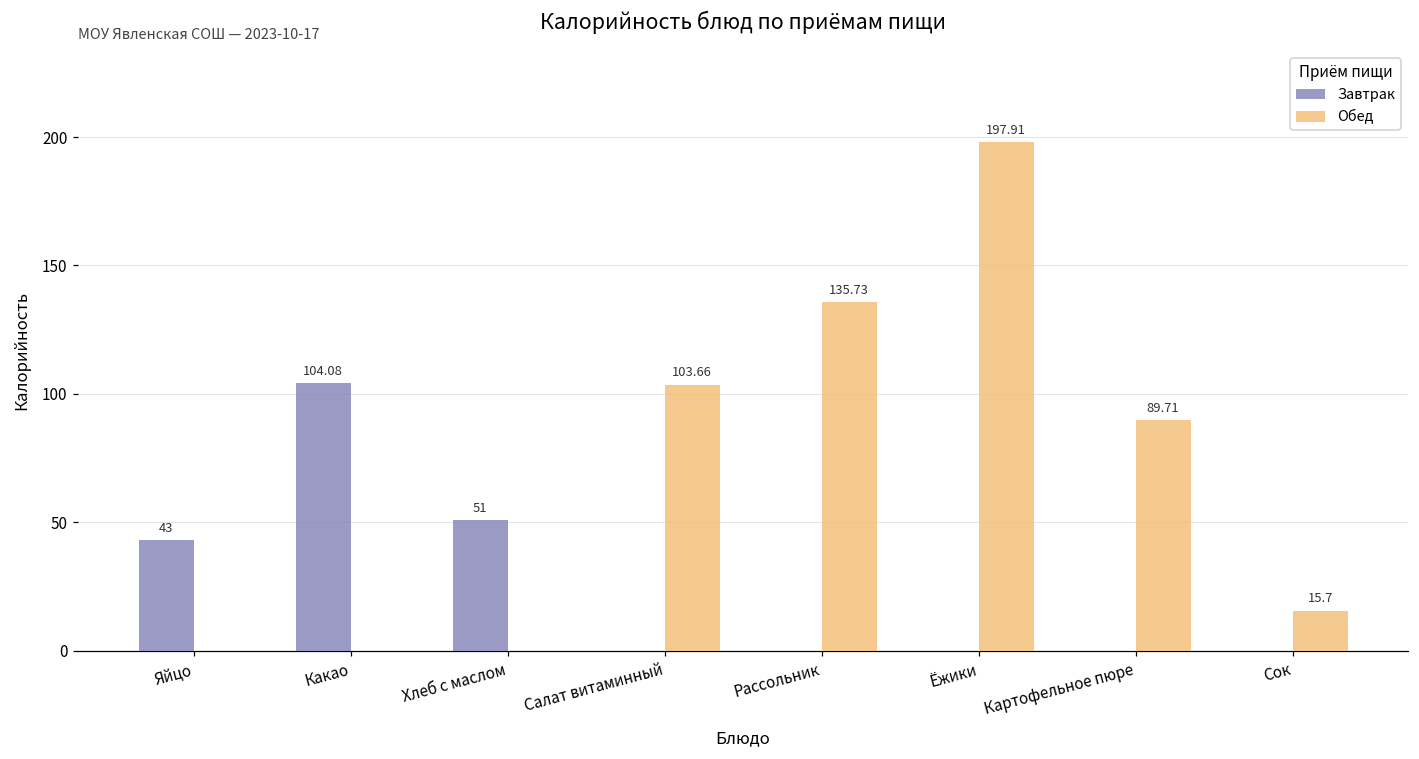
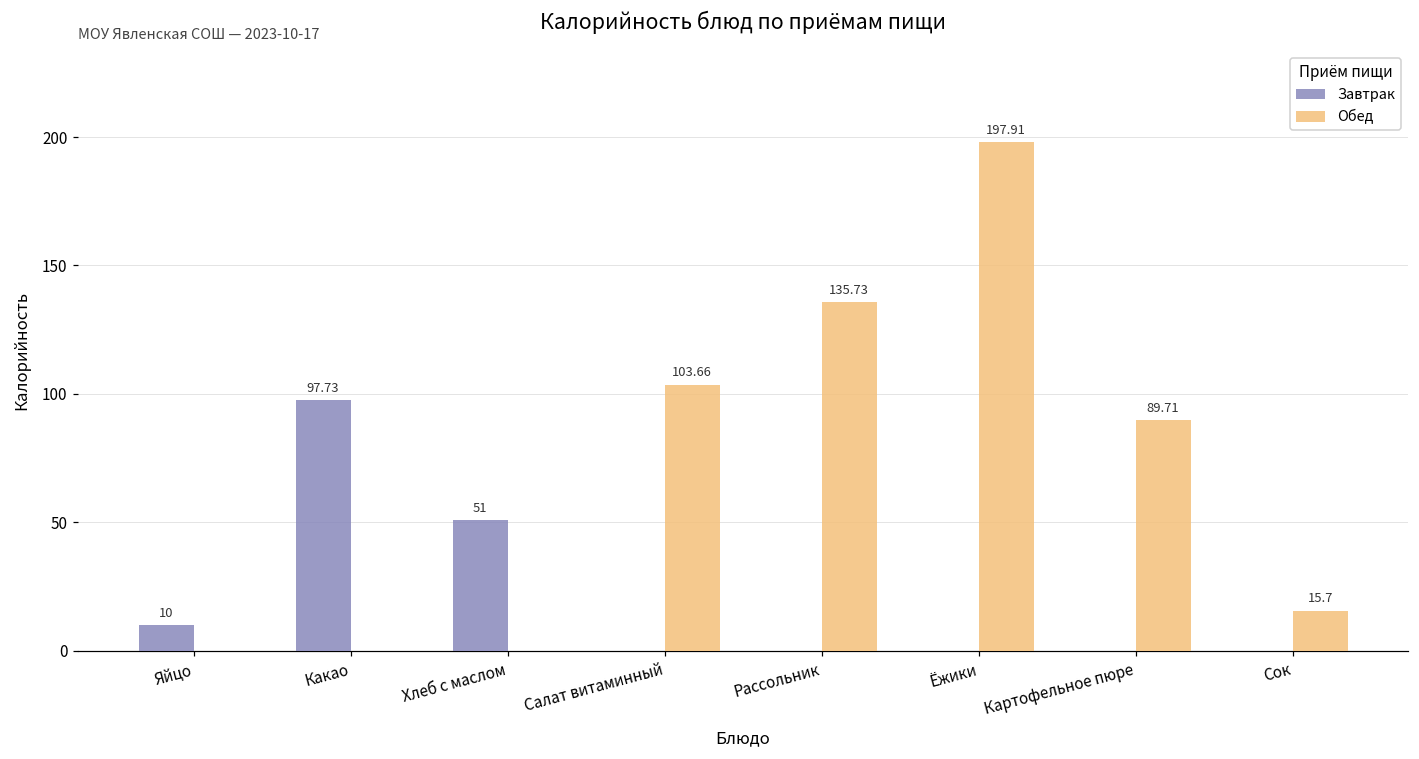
  {
    "Завтрак": {
-     "Яйцо": 43,
-     "Какао": 104.08,
+     "Яйцо": 10,
+     "Какао": 97.73,
      "Хлеб с маслом": 51
    },
    "Обед": {
      "Салат витаминный": 103.66,
      "Рассольник": 135.73,
      "Ёжики": 197.91,
      "Картофельное пюре": 89.71,
      "Сок": 15.7
    }
  }
